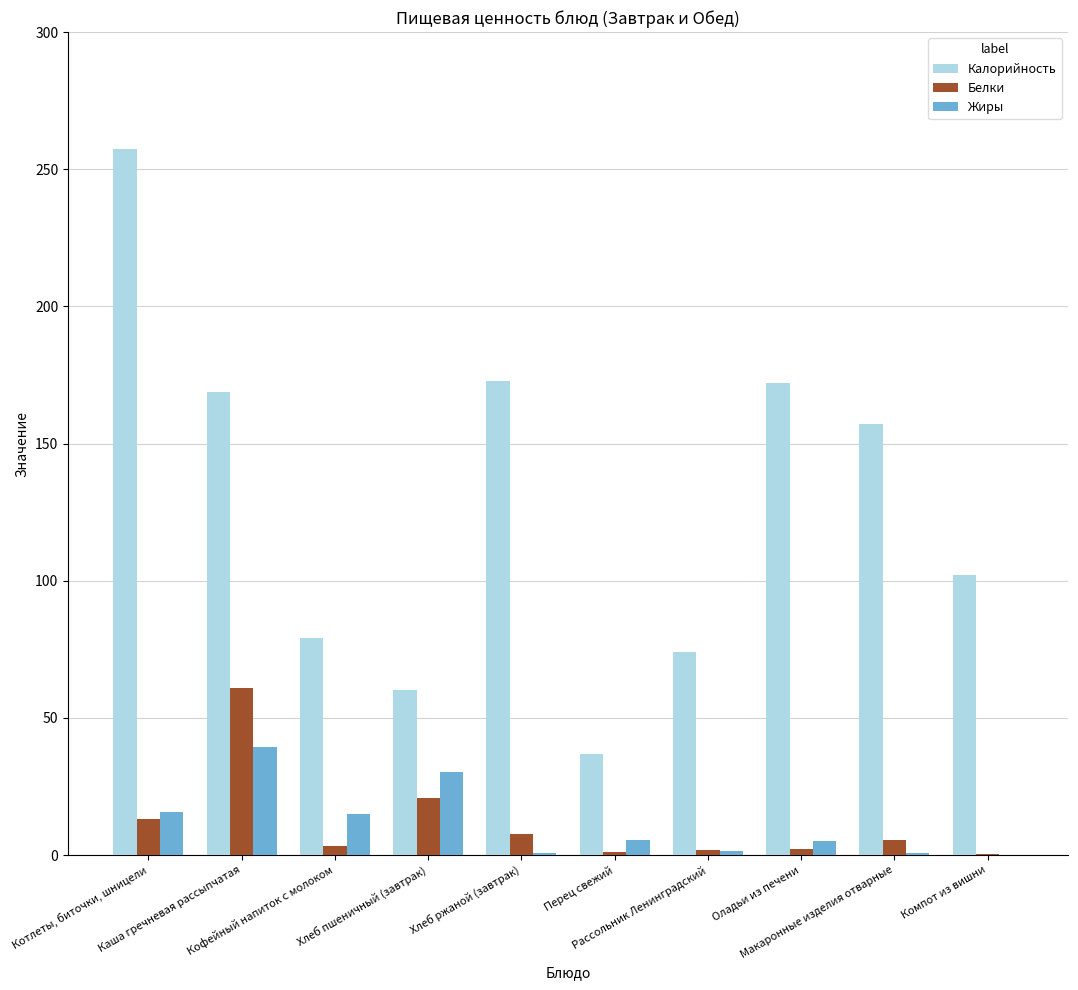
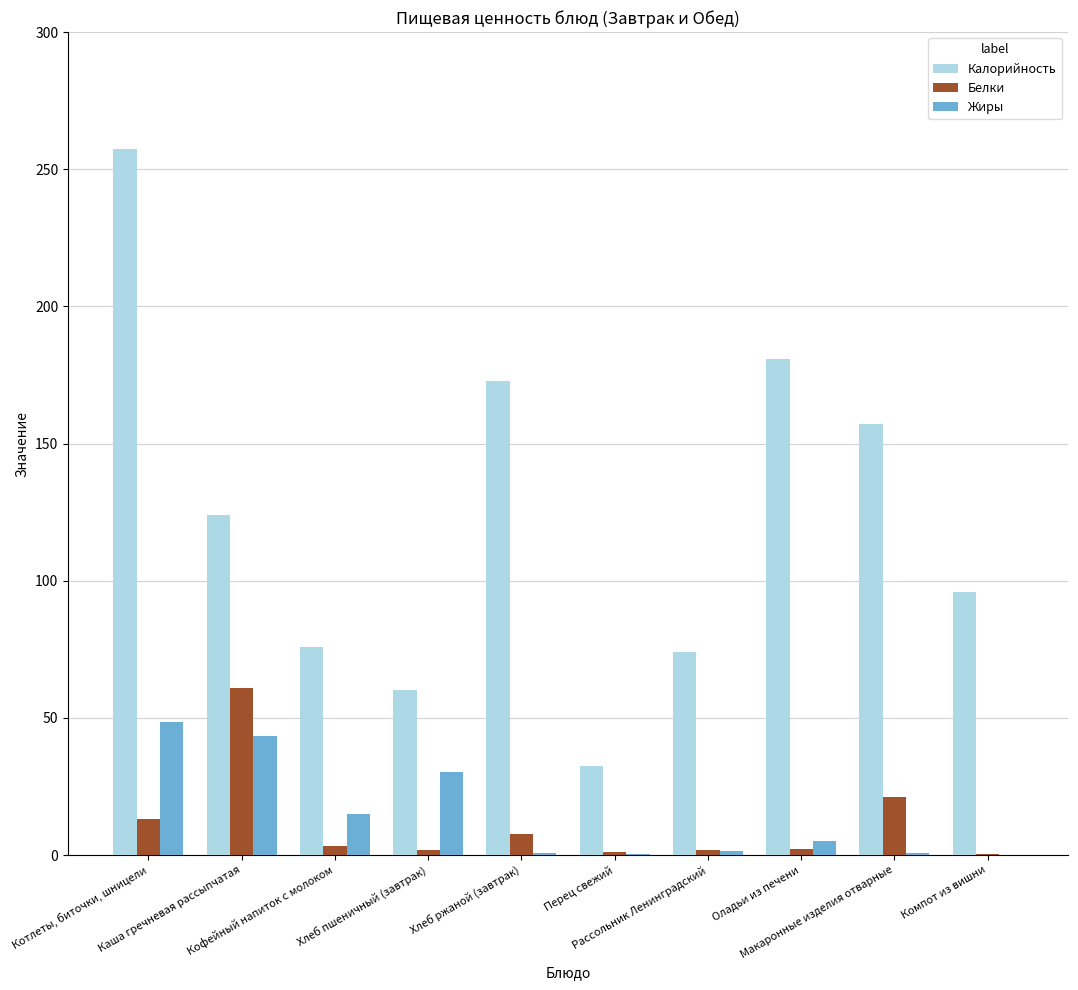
  {
    "Калорийность": {
      "Котлеты, биточки, шницели": 257,
-     "Каша гречневая рассыпчатая": 169,
-     "Кофейный напиток с молоком": 79,
+     "Каша гречневая рассыпчатая": 124,
+     "Кофейный напиток с молоком": 76,
      "Хлеб пшеничный (завтрак)": 60,
      "Хлеб ржаной (завтрак)": 173,
-     "Перец свежий": 37,
+     "Перец свежий": 33,
      "Рассольник Ленинградский": 74,
-     "Оладьи из печени": 172,
+     "Оладьи из печени": 181,
      "Макаронные изделия отварные": 157,
-     "Компот из вишни": 102
+     "Компот из вишни": 96
    },
    "Белки": {
      "Котлеты, биточки, шницели": 13,
      "Каша гречневая рассыпчатая": 61,
      "Кофейный напиток с молоком": 3,
-     "Хлеб пшеничный (завтрак)": 21,
+     "Хлеб пшеничный (завтрак)": 2,
      "Хлеб ржаной (завтрак)": 8,
      "Перец свежий": 1,
      "Рассольник Ленинградский": 2,
      "Оладьи из печени": 2,
-     "Макаронные изделия отварные": 6
+     "Макаронные изделия отварные": 21
    },
    "Жиры": {
-     "Котлеты, биточки, шницели": 16,
-     "Каша гречневая рассыпчатая": 39,
+     "Котлеты, биточки, шницели": 48,
+     "Каша гречневая рассыпчатая": 44,
      "Кофейный напиток с молоком": 15,
      "Хлеб пшеничный (завтрак)": 30,
-     "Перец свежий": 6,
+     "Перец свежий": 0,
      "Рассольник Ленинградский": 2,
      "Оладьи из печени": 5
    }
  }
